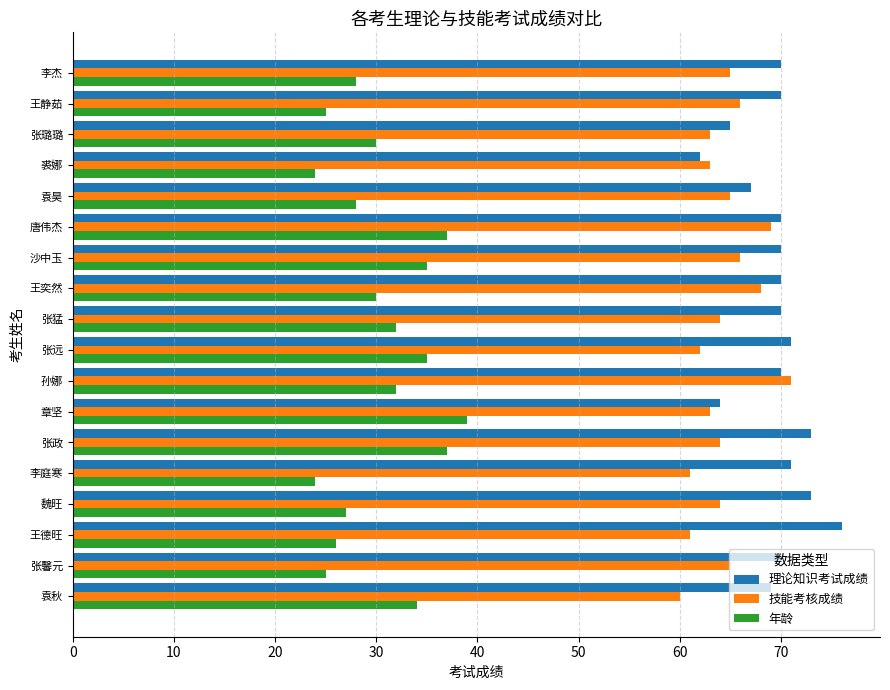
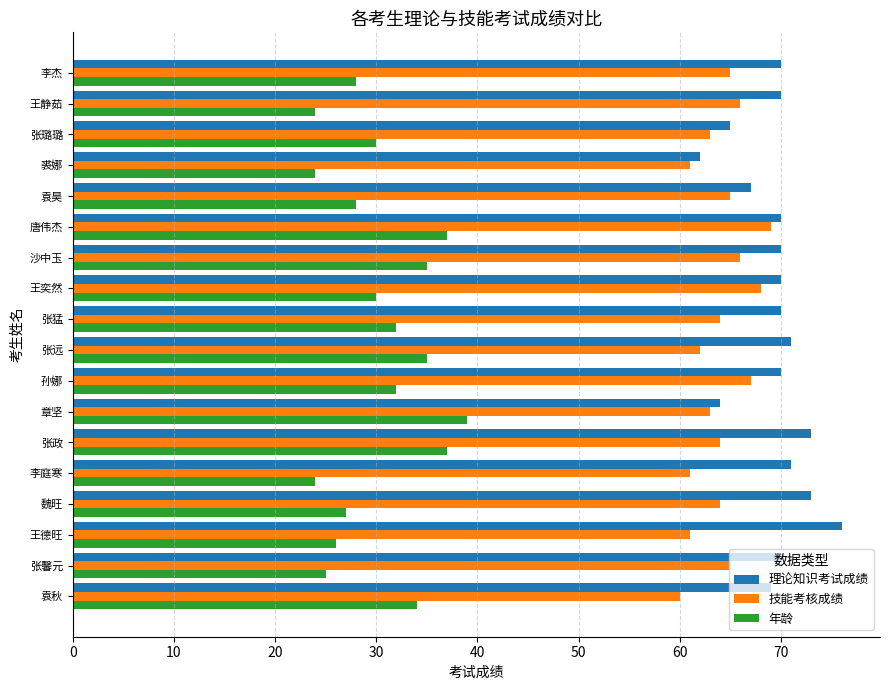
  {
    "理论知识考试成绩": {
      "李杰": 70,
      "王静茹": 70,
      "张璐璐": 65,
      "裘娜": 62,
      "袁昊": 67,
      "唐伟杰": 70,
      "沙中玉": 70,
      "王奕然": 70,
      "张猛": 70,
      "张远": 71,
      "孙娜": 70,
      "章坚": 64,
      "张政": 73,
      "李庭寒": 71,
      "魏旺": 73,
      "王德旺": 76
    },
    "技能考核成绩": {
      "李杰": 65,
      "王静茹": 66,
      "张璐璐": 63,
-     "裘娜": 63,
+     "裘娜": 61,
      "袁昊": 65,
      "唐伟杰": 69,
      "沙中玉": 66,
      "王奕然": 68,
      "张猛": 64,
      "张远": 62,
-     "孙娜": 71,
+     "孙娜": 67,
      "章坚": 63,
      "张政": 64,
      "李庭寒": 61,
      "魏旺": 64,
      "王德旺": 61,
      "袁秋": 60
    },
    "年龄": {
      "李杰": 28,
-     "王静茹": 25,
+     "王静茹": 24,
      "张璐璐": 30,
      "裘娜": 24,
      "袁昊": 28,
      "唐伟杰": 37,
      "沙中玉": 35,
      "王奕然": 30,
      "张猛": 32,
      "张远": 35,
      "孙娜": 32,
      "章坚": 39,
      "张政": 37,
      "李庭寒": 24,
      "魏旺": 27,
      "王德旺": 26,
      "张馨元": 25,
      "袁秋": 34
    }
  }
